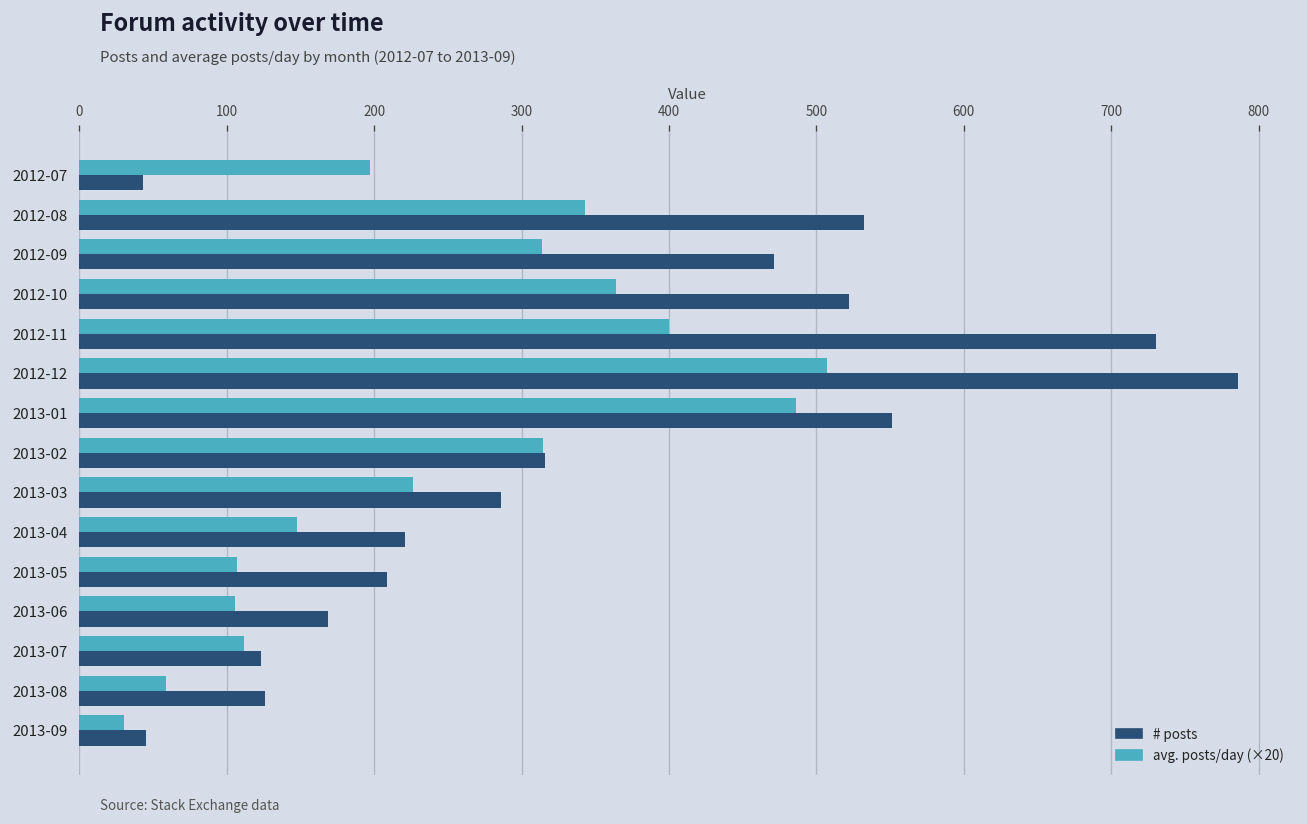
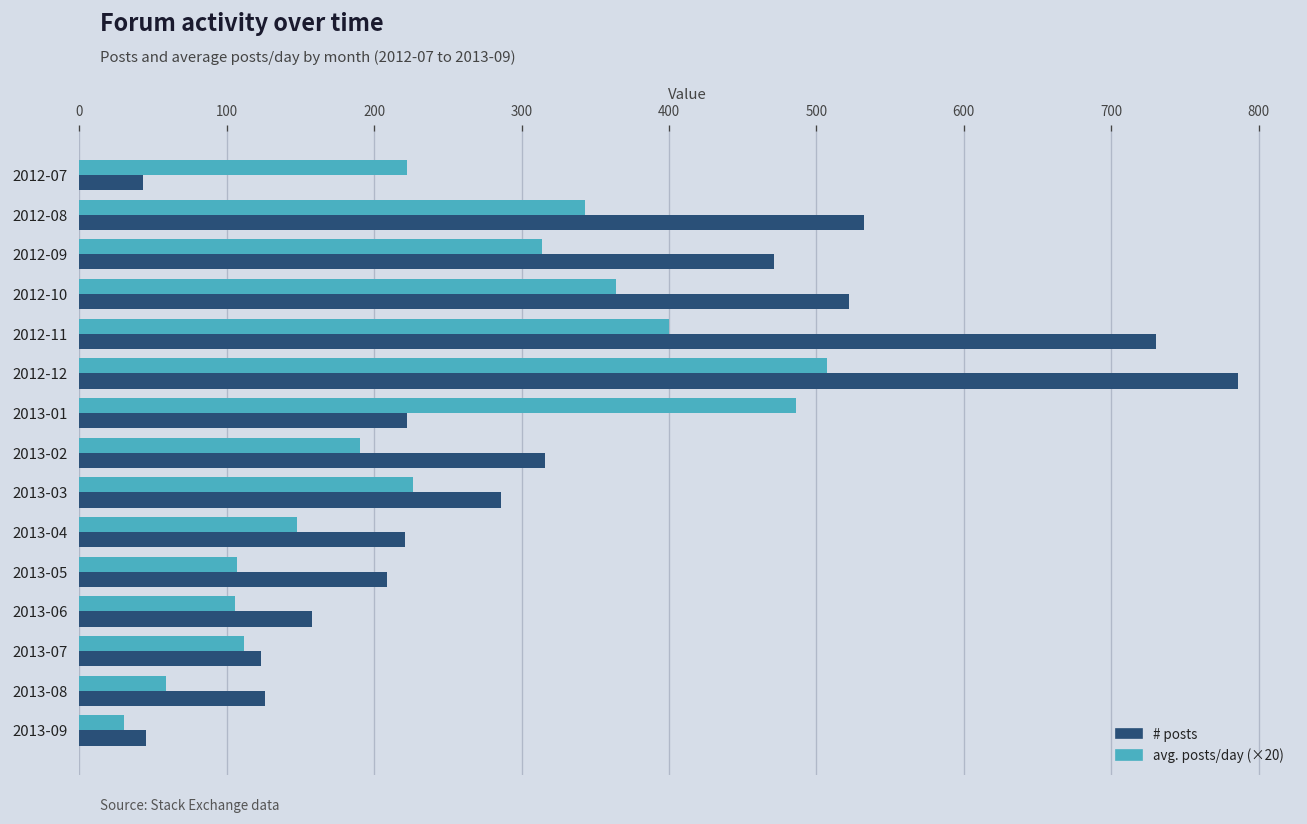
  {
    "# posts": {
      "2012-07": 43,
      "2012-08": 532,
      "2012-09": 471,
      "2012-10": 522,
      "2012-11": 730,
      "2012-12": 786,
-     "2013-01": 551,
+     "2013-01": 222,
      "2013-02": 316,
      "2013-03": 286,
      "2013-04": 221,
      "2013-05": 209,
-     "2013-06": 169,
+     "2013-06": 158,
      "2013-07": 123,
      "2013-08": 126,
      "2013-09": 45
    },
    "avg. posts/day (×20)": {
-     "2012-07": 197,
+     "2012-07": 222,
      "2012-08": 343,
      "2012-09": 314,
      "2012-10": 364,
      "2012-11": 400,
      "2012-12": 507,
      "2013-01": 486,
-     "2013-02": 314,
+     "2013-02": 191,
      "2013-03": 226,
      "2013-04": 147,
      "2013-05": 107,
      "2013-06": 105,
      "2013-07": 111,
      "2013-08": 59,
      "2013-09": 30
    }
  }
